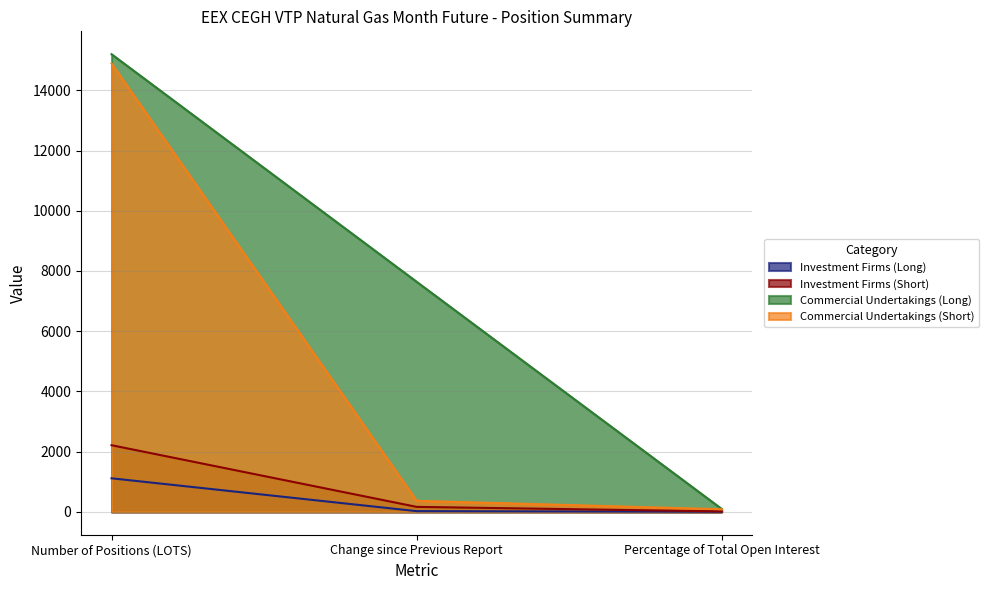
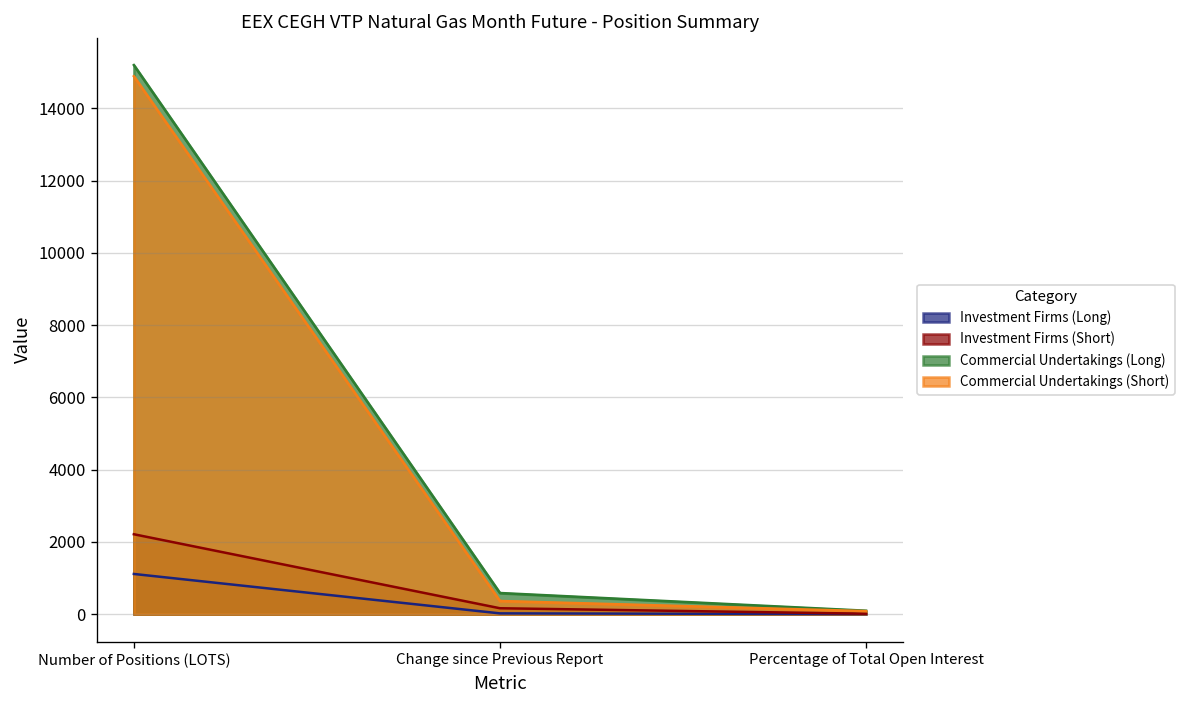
  {
    "Investment Firms (Long)": {
      "Number of Positions (LOTS)": 1100,
      "Change since Previous Report": 0
    },
    "Investment Firms (Short)": {
      "Number of Positions (LOTS)": 2200,
      "Change since Previous Report": 200
    },
    "Commercial Undertakings (Long)": {
      "Number of Positions (LOTS)": 15200,
-     "Change since Previous Report": 7600
+     "Change since Previous Report": 600
    },
    "Commercial Undertakings (Short)": {
      "Number of Positions (LOTS)": 14900,
      "Change since Previous Report": 400
    }
  }
